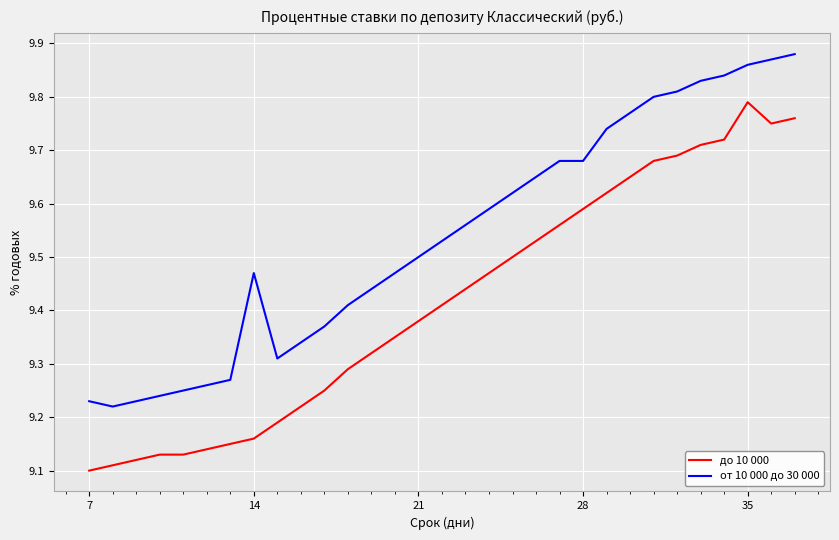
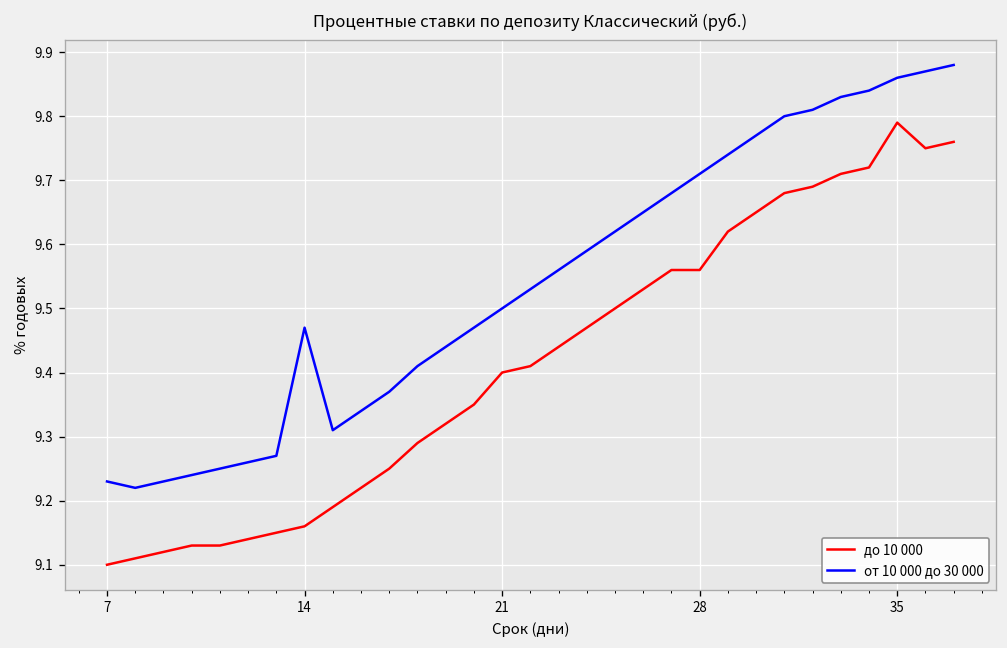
  {
    "до 10 000": {
      "7": 9.10,
      "14": 9.16,
-     "21": 9.38,
-     "28": 9.59,
+     "21": 9.40,
+     "28": 9.56,
      "35": 9.79
    },
    "от 10 000 до 30 000": {
      "7": 9.23,
      "14": 9.47,
      "21": 9.50,
-     "28": 9.68,
+     "28": 9.71,
      "35": 9.86
    }
  }
